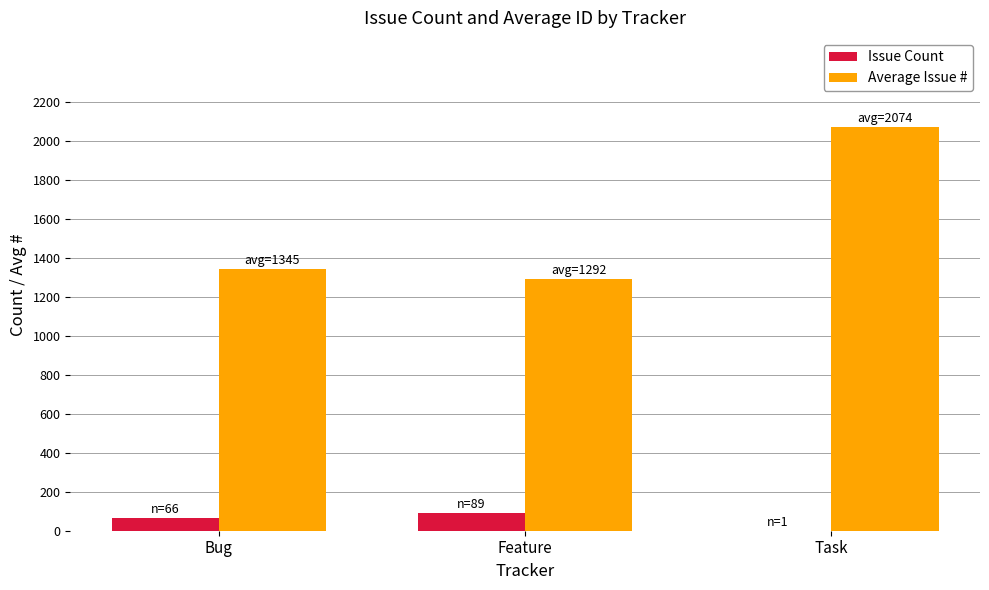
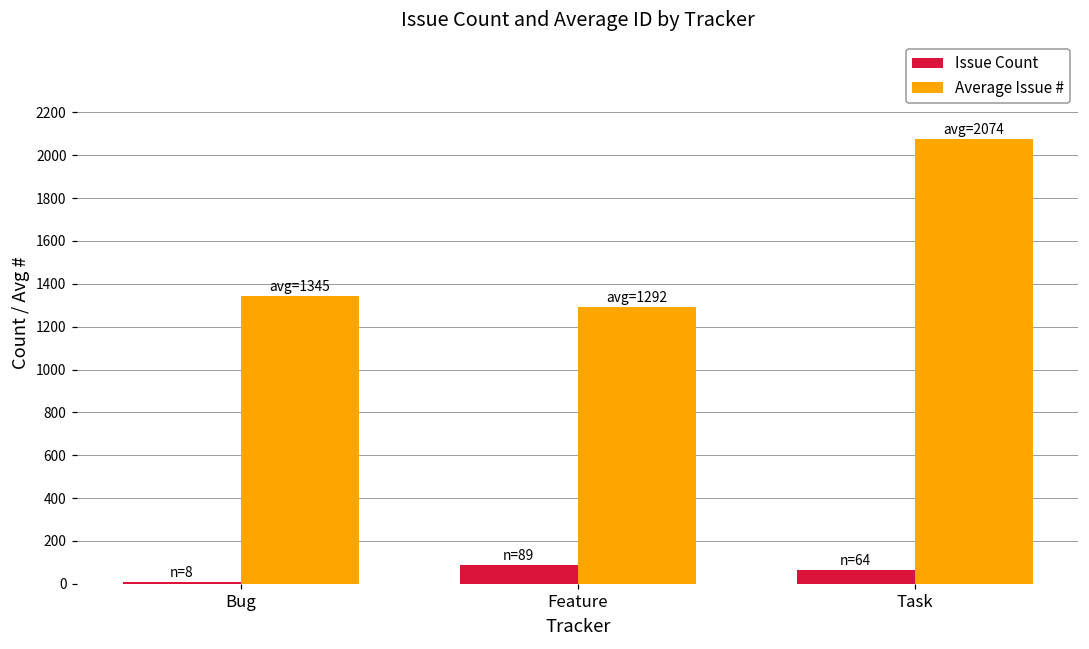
  {
    "Issue Count": {
-     "Bug": 66,
+     "Bug": 8,
      "Feature": 89,
-     "Task": 1
+     "Task": 64
    },
    "Average Issue #": {
      "Bug": 1345,
      "Feature": 1292,
      "Task": 2074
    }
  }
